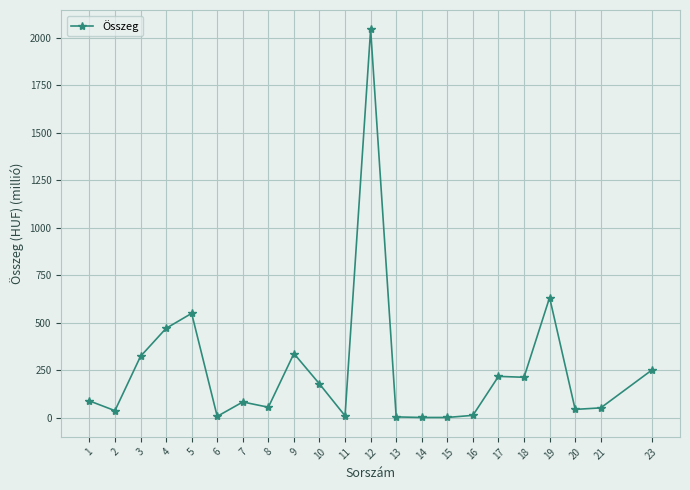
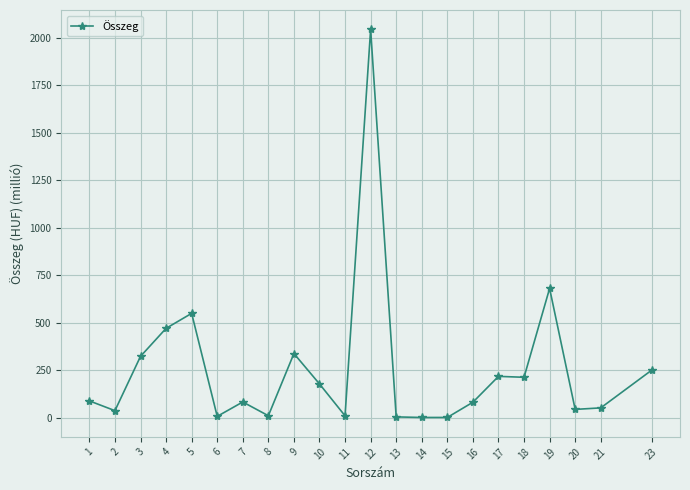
  {
    "1": 90,
    "2": 40,
    "3": 320,
    "4": 470,
    "5": 550,
    "6": 10,
    "7": 80,
-   "8": 50,
+   "8": 10,
    "9": 340,
    "10": 180,
    "11": 10,
    "12": 2040,
    "13": 0,
    "14": 0,
    "15": 0,
-   "16": 10,
+   "16": 80,
    "17": 220,
    "18": 210,
-   "19": 630,
+   "19": 680,
    "20": 40,
    "21": 50,
    "23": 250
  }
